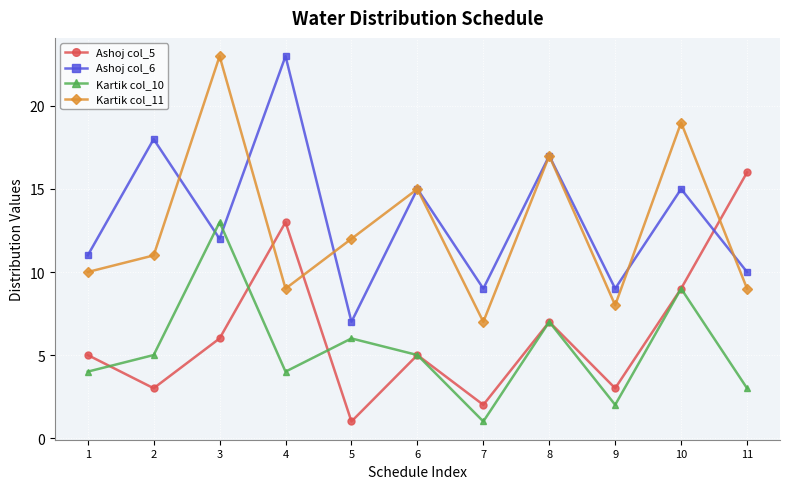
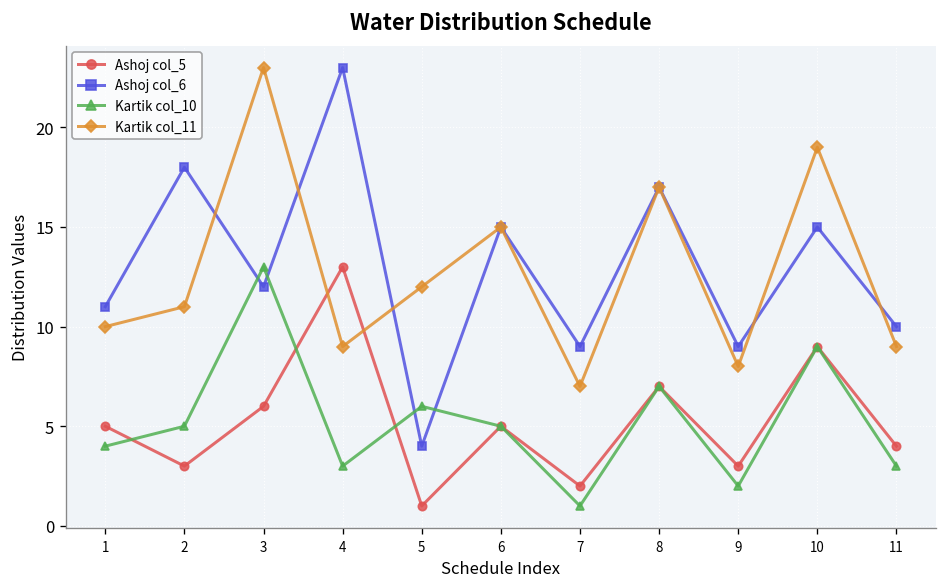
  {
    "Ashoj col_5": {
      "1": 5,
      "2": 3,
      "3": 6,
      "4": 13,
      "5": 1,
      "7": 2,
      "9": 3,
-     "11": 16
+     "11": 4
    },
    "Ashoj col_6": {
      "1": 11,
      "2": 18,
      "3": 12,
      "4": 23,
-     "5": 7,
+     "5": 4,
      "7": 9,
      "9": 9,
      "10": 15,
      "11": 10
    },
    "Kartik col_10": {
      "1": 4,
      "2": 5,
      "3": 13,
-     "4": 4,
+     "4": 3,
      "5": 6,
      "7": 1,
      "9": 2,
      "11": 3
    },
    "Kartik col_11": {
      "1": 10,
      "2": 11,
      "3": 23,
      "4": 9,
      "5": 12,
      "7": 7,
      "9": 8,
      "10": 19,
      "11": 9
    }
  }
